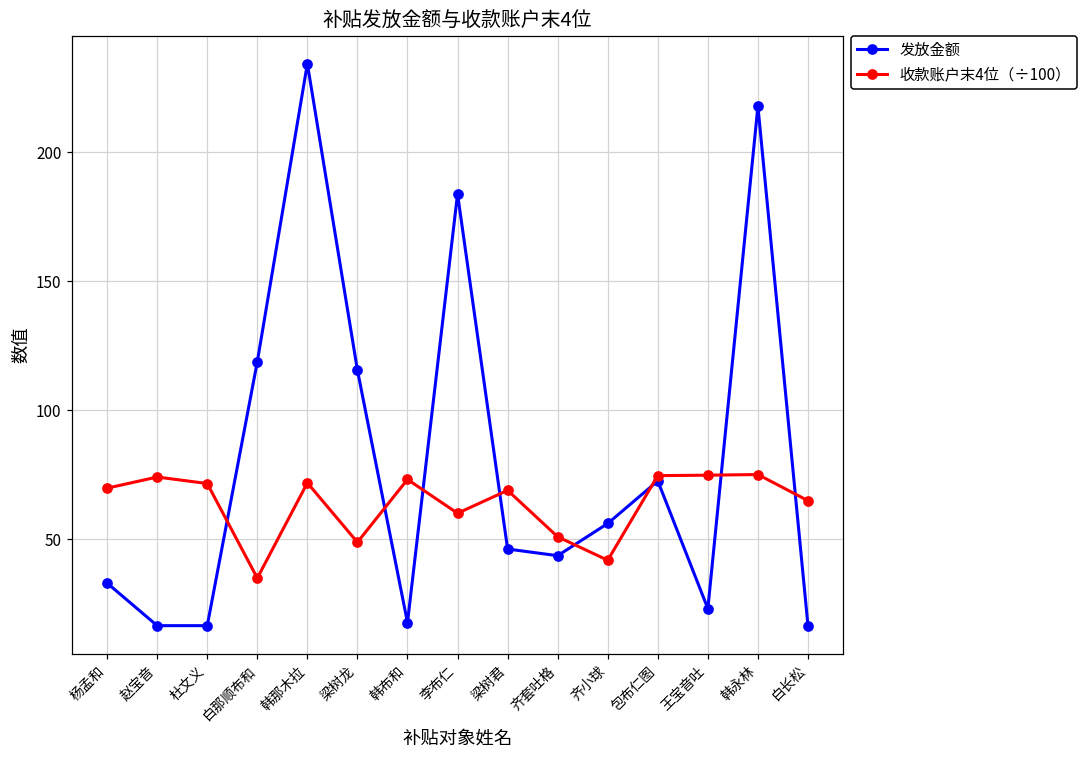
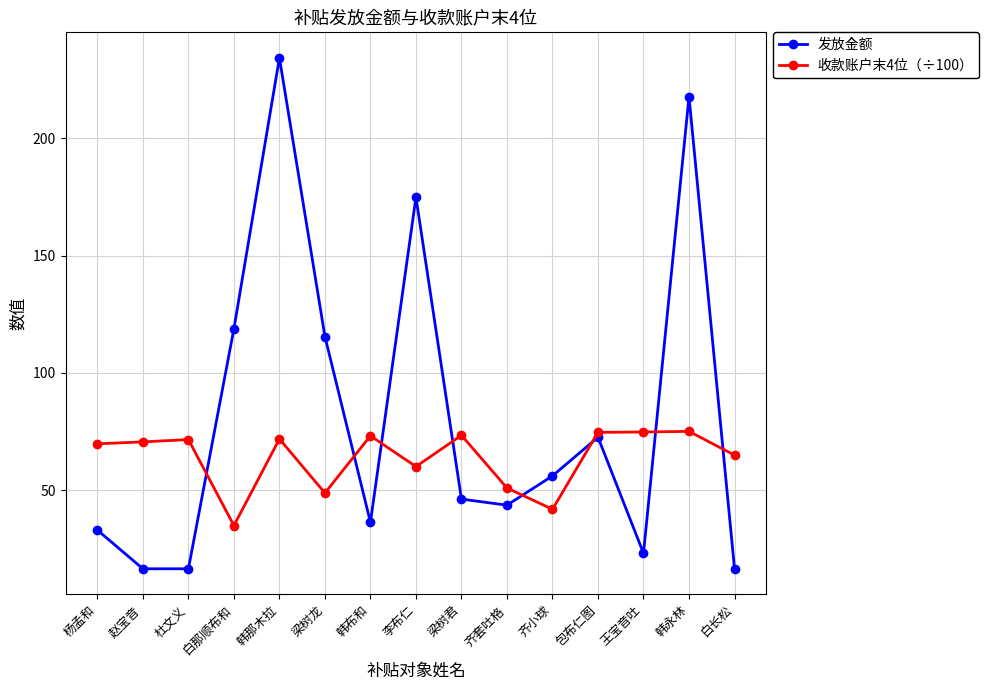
  {
    "发放金额": {
      "杨孟和": 33,
      "赵宝音": 17,
      "杜文义": 17,
      "白那顺布和": 119,
      "韩那木拉": 234,
      "梁树龙": 116,
-     "韩布和": 18,
-     "李布仁": 184,
+     "韩布和": 36,
+     "李布仁": 175,
      "梁树君": 46,
      "齐套吐格": 44,
      "齐小球": 56,
      "包布仁图": 73,
      "王宝音吐": 23,
      "韩永林": 218,
      "白长松": 17
    },
    "收款账户末4位（÷100）": {
      "杨孟和": 70,
-     "赵宝音": 74,
+     "赵宝音": 71,
      "杜文义": 72,
      "白那顺布和": 35,
      "韩那木拉": 72,
      "梁树龙": 49,
      "韩布和": 73,
      "李布仁": 60,
-     "梁树君": 69,
+     "梁树君": 73,
      "齐套吐格": 51,
      "齐小球": 42,
      "包布仁图": 75,
      "王宝音吐": 75,
      "韩永林": 75,
      "白长松": 65
    }
  }
